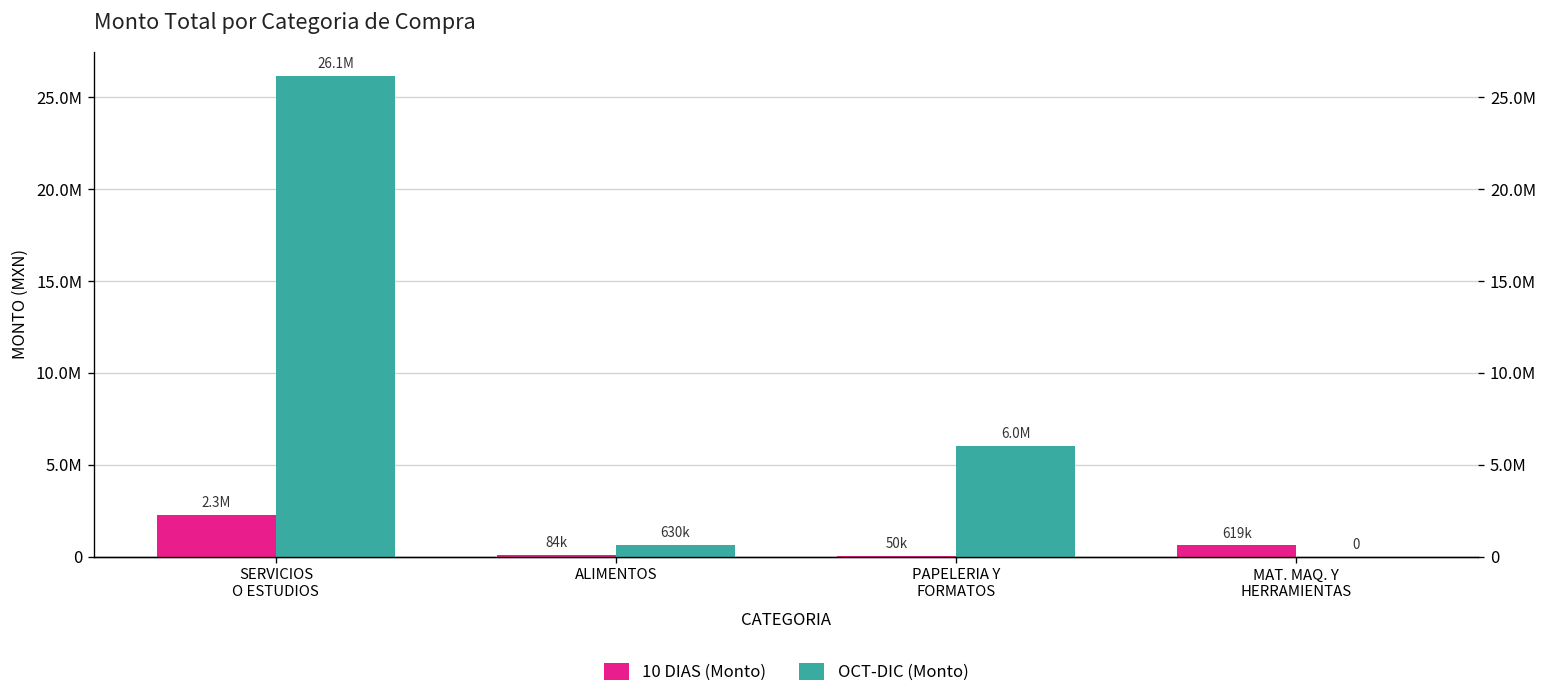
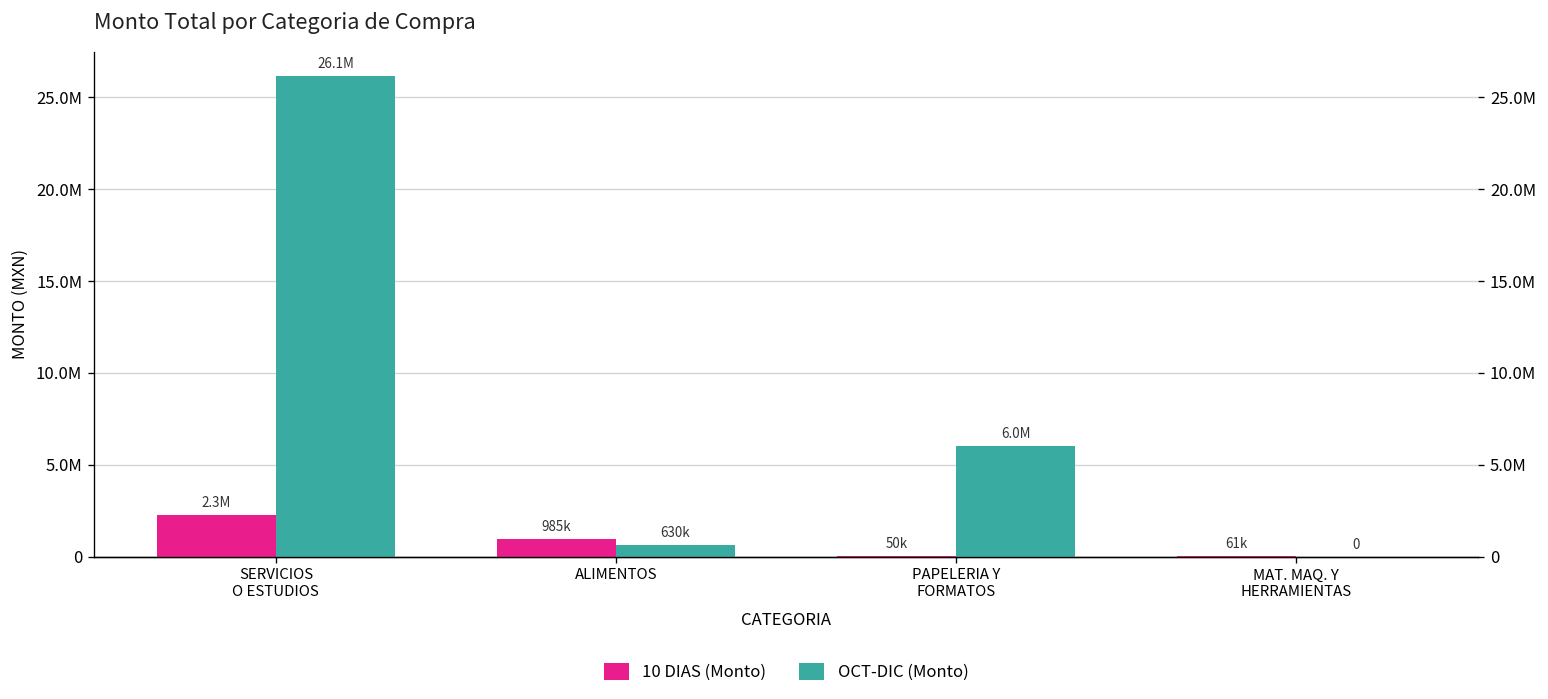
  {
    "10 DIAS (Monto)": {
      "SERVICIOS O ESTUDIOS": "2.3M",
-     "ALIMENTOS": "84k",
+     "ALIMENTOS": "985k",
      "PAPELERIA Y FORMATOS": "50k",
-     "MAT. MAQ. Y HERRAMIENTAS": "619k"
+     "MAT. MAQ. Y HERRAMIENTAS": "61k"
    },
    "OCT-DIC (Monto)": {
      "SERVICIOS O ESTUDIOS": "26.1M",
      "ALIMENTOS": "630k",
      "PAPELERIA Y FORMATOS": "6.0M",
      "MAT. MAQ. Y HERRAMIENTAS": "0"
    }
  }
